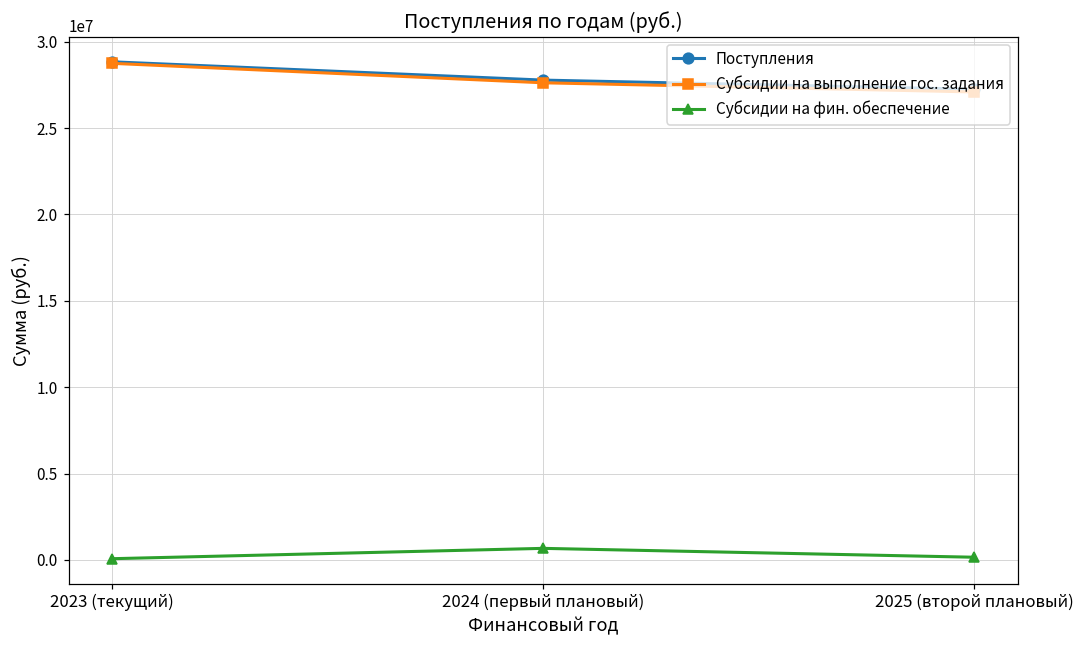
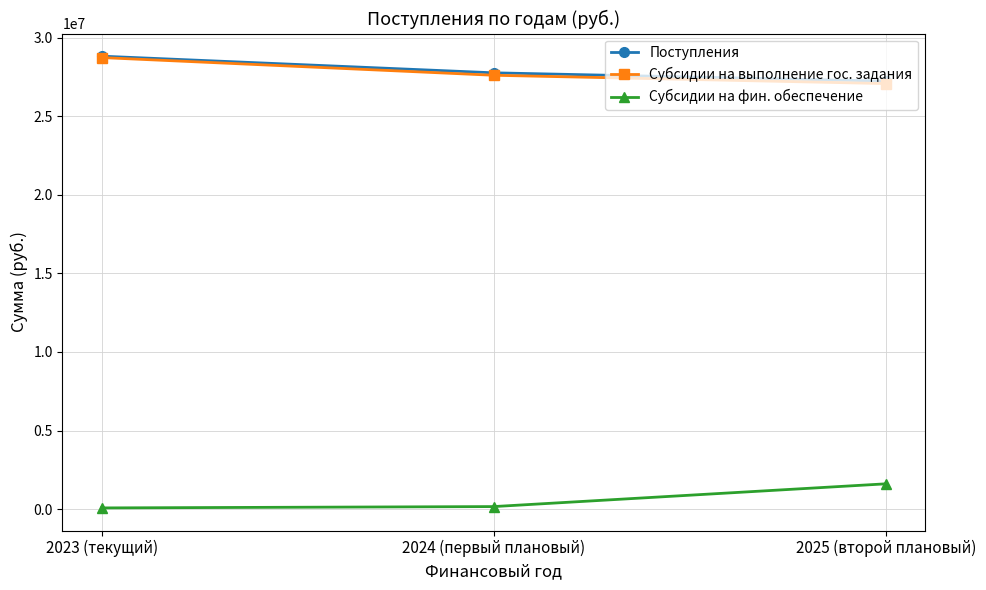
  {
    "Субсидии на фин. обеспечение": {
      "2023 (текущий)": 100000,
-     "2024 (первый плановый)": 700000,
-     "2025 (второй плановый)": 200000
+     "2024 (первый плановый)": 200000,
+     "2025 (второй плановый)": 1600000
    }
  }
